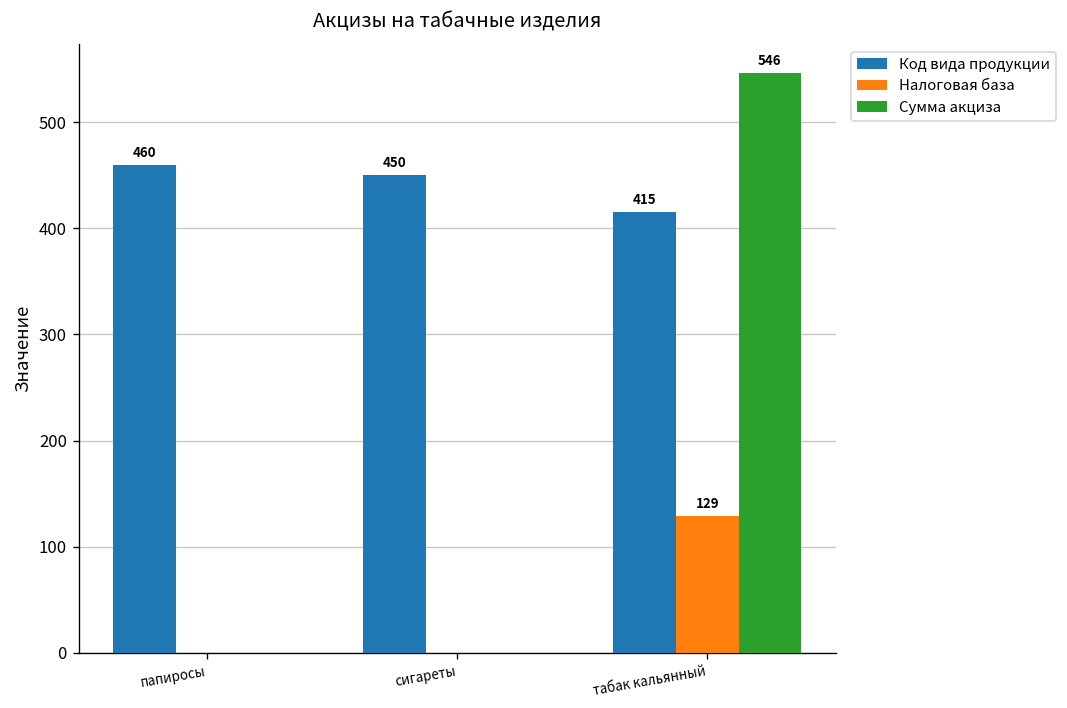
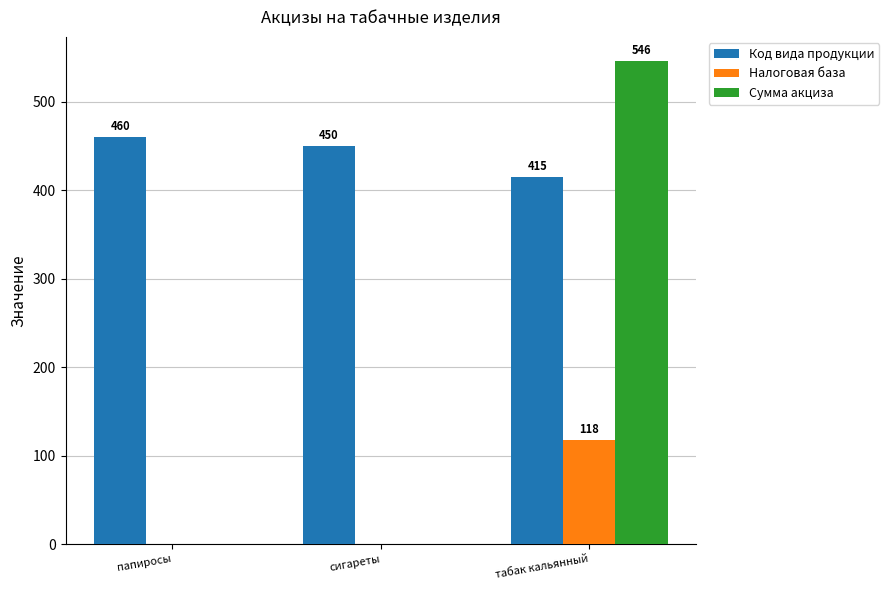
  {
    "Код вида продукции": {
      "папиросы": 460,
      "сигареты": 450,
      "табак кальянный": 415
    },
    "Налоговая база": {
-     "табак кальянный": 129
+     "табак кальянный": 118
    },
    "Сумма акциза": {
      "табак кальянный": 546
    }
  }
